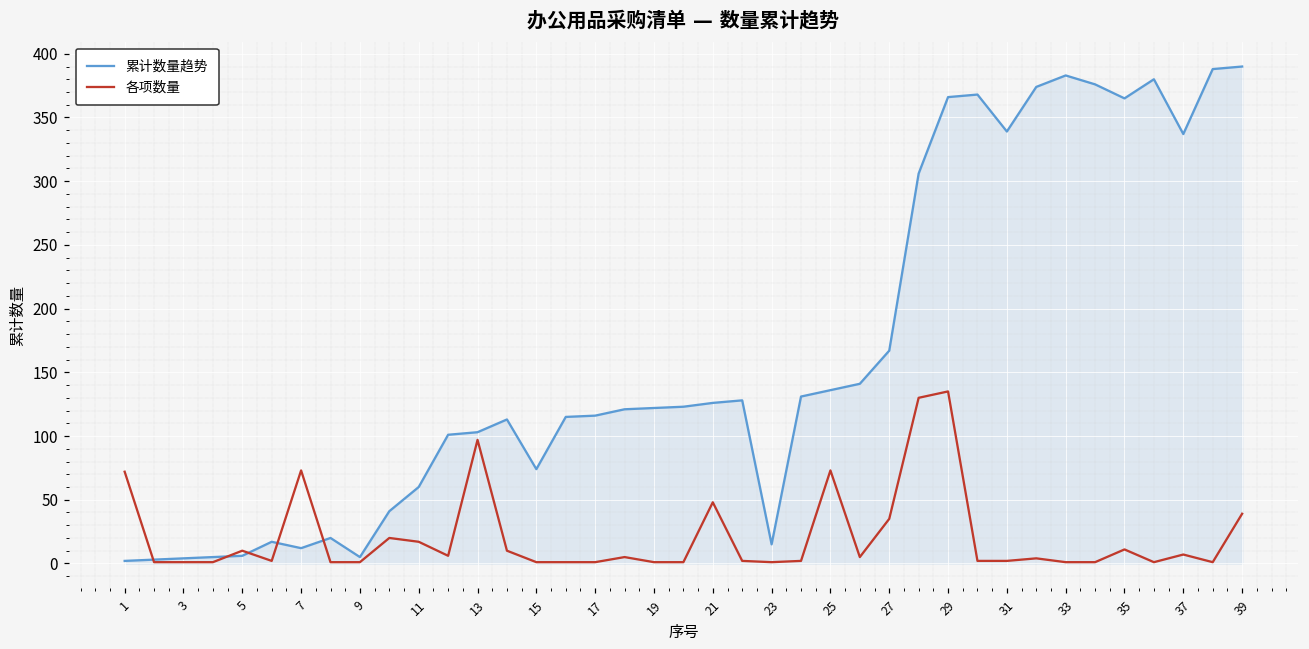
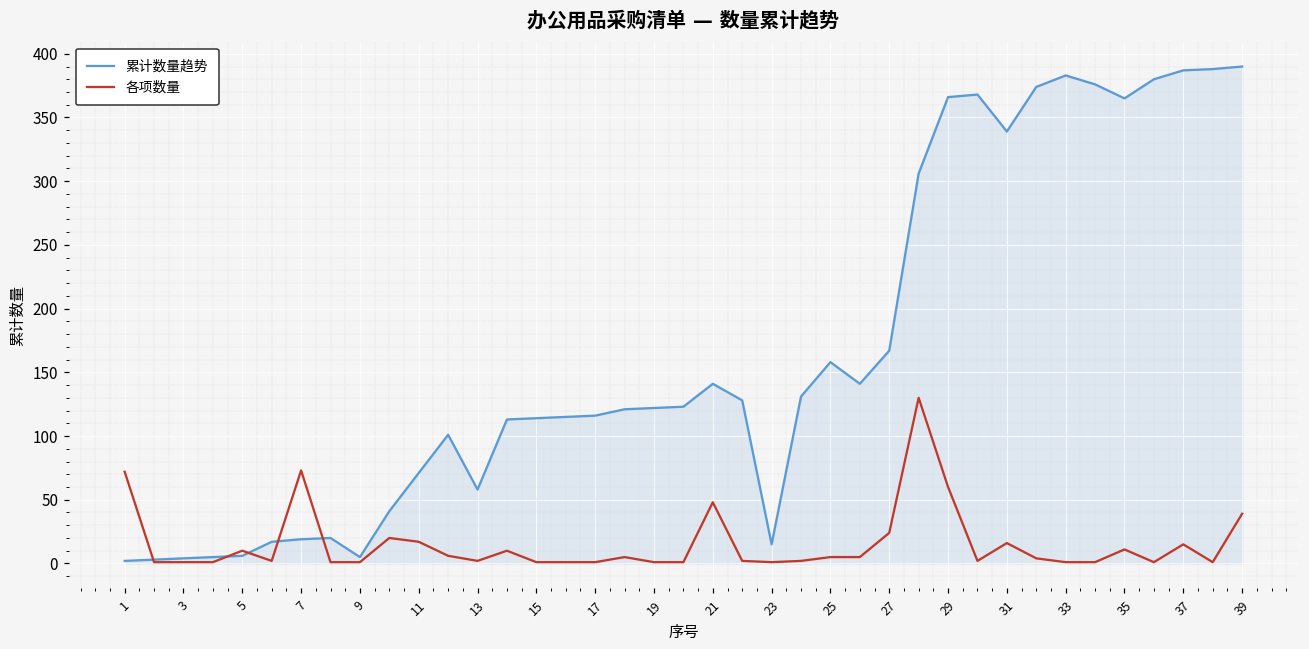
  {
    "累计数量趋势": {
      "1": 2,
      "3": 4,
      "5": 6,
-     "7": 12,
+     "7": 19,
      "9": 5,
-     "11": 60,
-     "13": 103,
-     "15": 74,
+     "11": 71,
+     "13": 58,
+     "15": 114,
      "17": 116,
      "19": 122,
-     "21": 126,
+     "21": 141,
      "23": 15,
-     "25": 136,
+     "25": 158,
      "27": 167,
      "29": 366,
      "31": 339,
      "33": 383,
      "35": 365,
-     "37": 337,
+     "37": 387,
      "39": 390
    },
    "各项数量": {
      "1": 72,
      "3": 1,
      "5": 10,
      "7": 73,
      "9": 1,
      "11": 17,
-     "13": 97,
+     "13": 2,
      "15": 1,
      "17": 1,
      "19": 1,
      "21": 48,
      "23": 1,
-     "25": 73,
-     "27": 35,
-     "29": 135,
-     "31": 2,
+     "25": 5,
+     "27": 24,
+     "29": 60,
+     "31": 16,
      "33": 1,
      "35": 11,
-     "37": 7,
+     "37": 15,
      "39": 39
    }
  }
